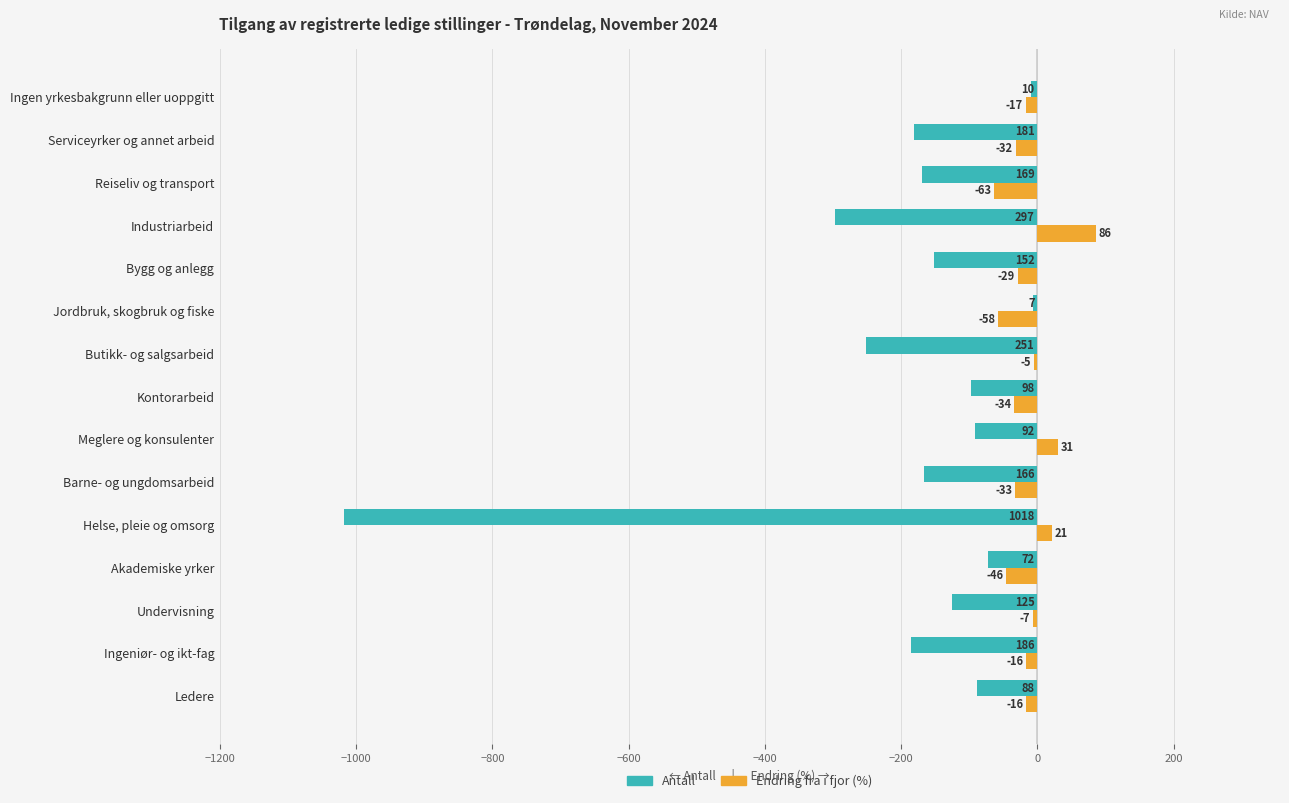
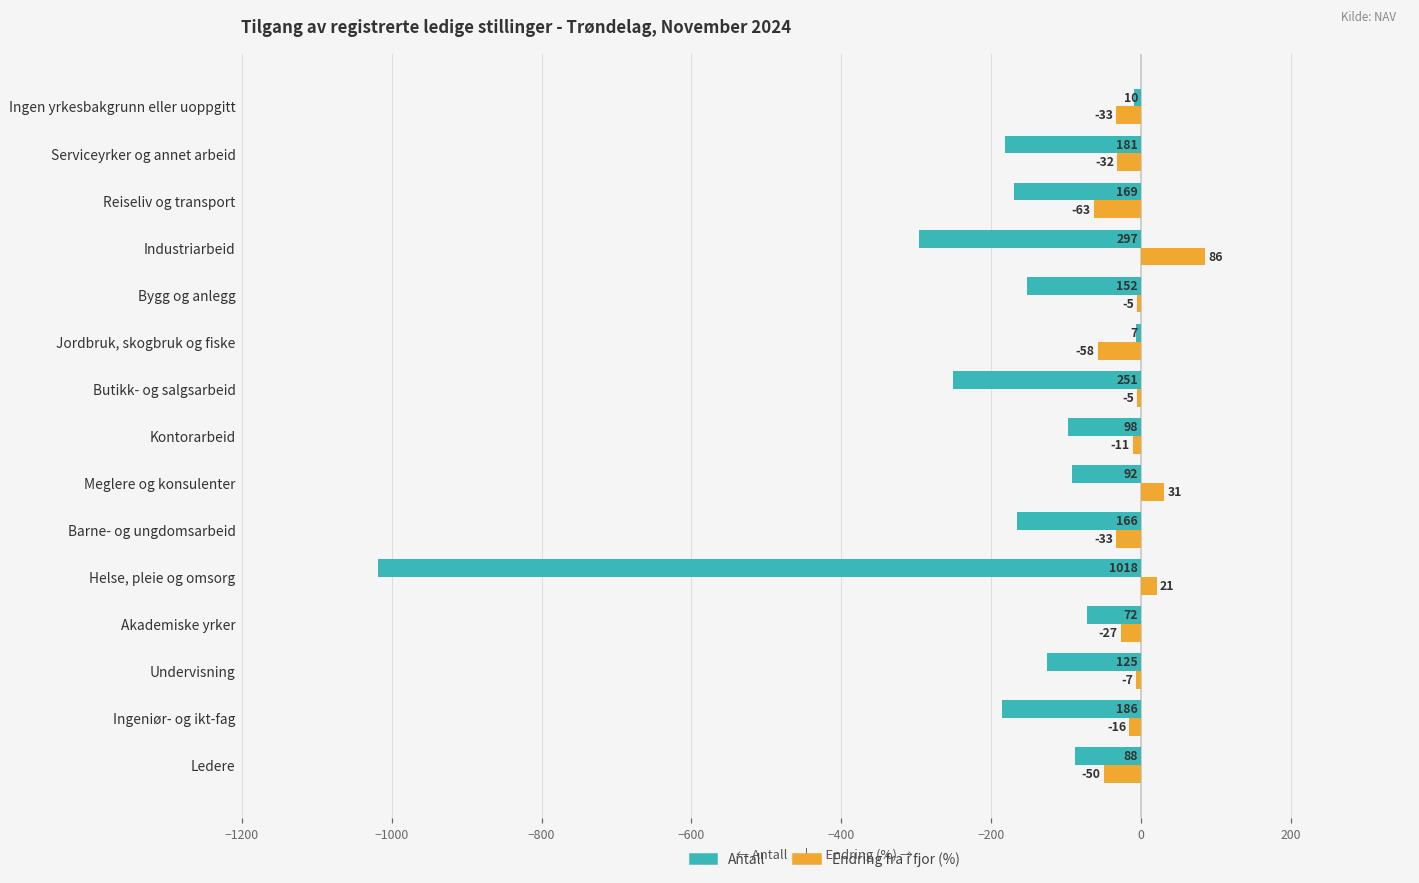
  {
    "Endring fra i fjor (%)": {
-     "Ingen yrkesbakgrunn eller uoppgitt": -17,
+     "Ingen yrkesbakgrunn eller uoppgitt": -33,
      "Serviceyrker og annet arbeid": -32,
      "Reiseliv og transport": -63,
      "Industriarbeid": 86,
-     "Bygg og anlegg": -29,
+     "Bygg og anlegg": -5,
      "Jordbruk, skogbruk og fiske": -58,
      "Butikk- og salgsarbeid": -5,
-     "Kontorarbeid": -34,
+     "Kontorarbeid": -11,
      "Meglere og konsulenter": 31,
      "Barne- og ungdomsarbeid": -33,
      "Helse, pleie og omsorg": 21,
-     "Akademiske yrker": -46,
+     "Akademiske yrker": -27,
      "Undervisning": -7,
      "Ingeniør- og ikt-fag": -16,
-     "Ledere": -16
+     "Ledere": -50
    }
  }
